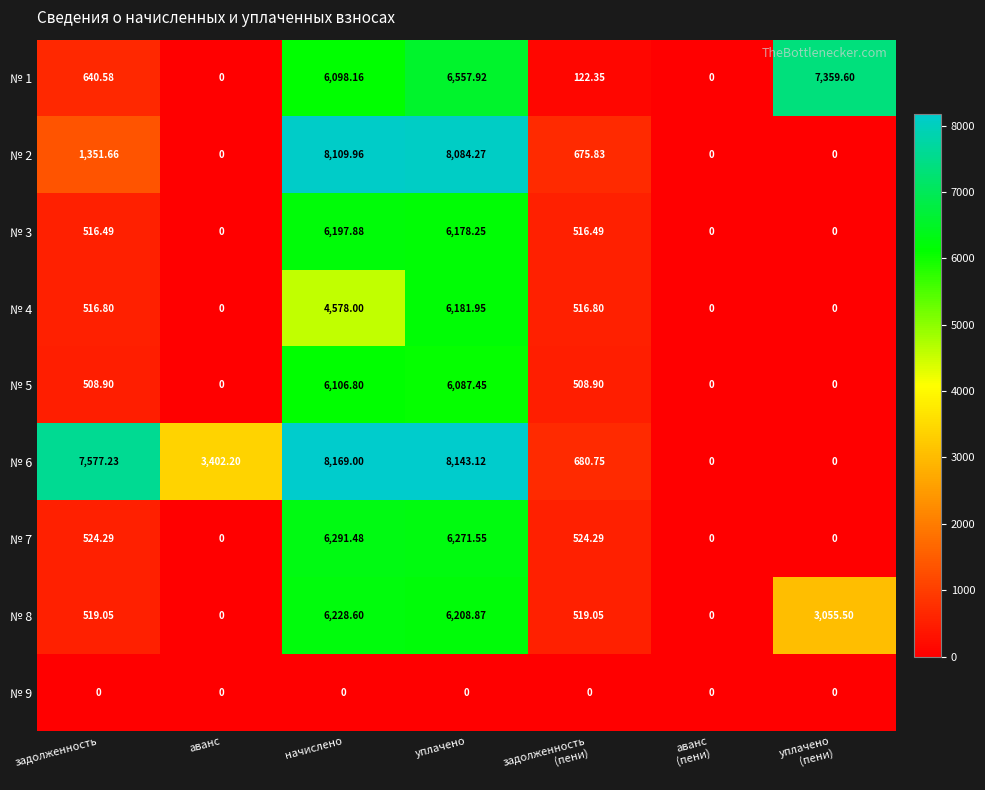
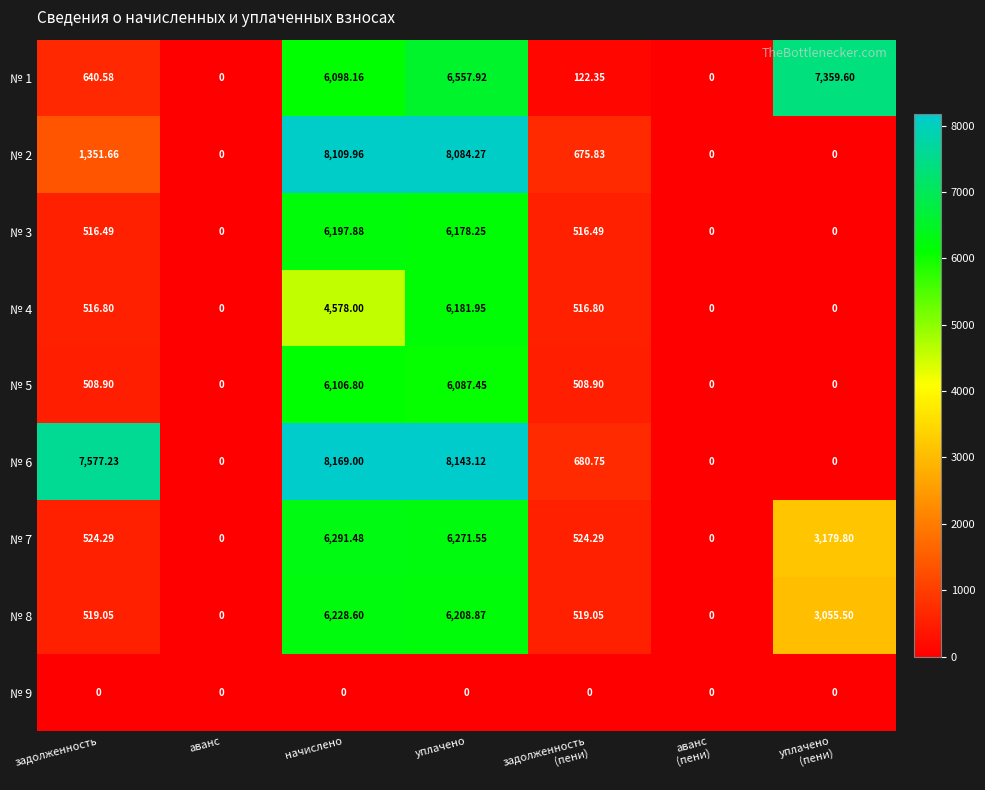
  {
    "№ 1": {
      "задолженность": "640.58",
      "аванс": "0",
      "начислено": "6,098.16",
      "уплачено": "6,557.92",
      "задолженность (пени)": "122.35",
      "аванс (пени)": "0"
    },
    "№ 2": {
      "задолженность": "1,351.66",
      "аванс": "0",
      "начислено": "8,109.96",
      "уплачено": "8,084.27",
      "задолженность (пени)": "675.83",
      "аванс (пени)": "0",
      "уплачено (пени)": "0"
    },
    "№ 3": {
      "задолженность": "516.49",
      "аванс": "0",
      "начислено": "6,197.88",
      "уплачено": "6,178.25",
      "задолженность (пени)": "516.49",
      "аванс (пени)": "0",
      "уплачено (пени)": "0"
    },
    "№ 4": {
      "задолженность": "516.80",
      "аванс": "0",
      "начислено": "4,578.00",
      "уплачено": "6,181.95",
      "задолженность (пени)": "516.80",
      "аванс (пени)": "0",
      "уплачено (пени)": "0"
    },
    "№ 5": {
      "задолженность": "508.90",
      "аванс": "0",
      "начислено": "6,106.80",
      "уплачено": "6,087.45",
      "задолженность (пени)": "508.90",
      "аванс (пени)": "0",
      "уплачено (пени)": "0"
    },
    "№ 6": {
      "задолженность": "7,577.23",
-     "аванс": "3,402.20",
+     "аванс": "0",
      "начислено": "8,169.00",
      "уплачено": "8,143.12",
      "задолженность (пени)": "680.75",
      "аванс (пени)": "0",
      "уплачено (пени)": "0"
    },
    "№ 7": {
      "задолженность": "524.29",
      "аванс": "0",
      "начислено": "6,291.48",
      "уплачено": "6,271.55",
      "задолженность (пени)": "524.29",
      "аванс (пени)": "0",
-     "уплачено (пени)": "0"
+     "уплачено (пени)": "3,179.80"
    },
    "№ 8": {
      "задолженность": "519.05",
      "аванс": "0",
      "начислено": "6,228.60",
      "уплачено": "6,208.87",
      "задолженность (пени)": "519.05",
      "аванс (пени)": "0",
      "уплачено (пени)": "3,055.50"
    },
    "№ 9": {
      "задолженность": "0",
      "аванс": "0",
      "начислено": "0",
      "уплачено": "0",
      "задолженность (пени)": "0",
      "аванс (пени)": "0",
      "уплачено (пени)": "0"
    }
  }
